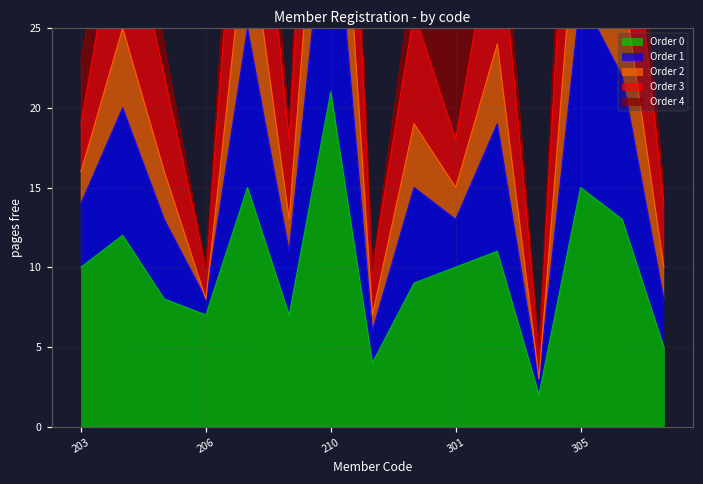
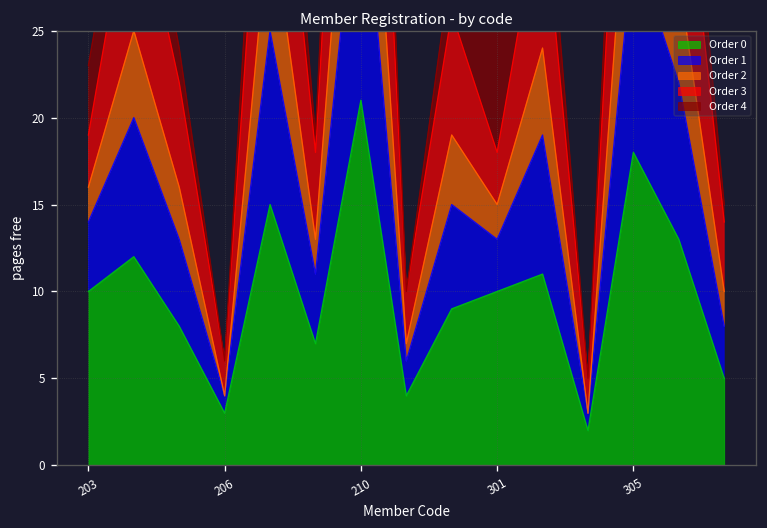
  {
    "Order 0": {
      "203": 10,
-     "206": 7,
+     "206": 3,
      "210": 21,
      "301": 10,
-     "305": 15
+     "305": 18
    },
    "Order 1": {
      "203": 4,
      "301": 3
    },
    "Order 2": {
      "203": 2,
      "301": 2
    },
    "Order 3": {
      "203": 3,
      "301": 3
    },
    "Order 4": {
      "203": 4
    }
  }
